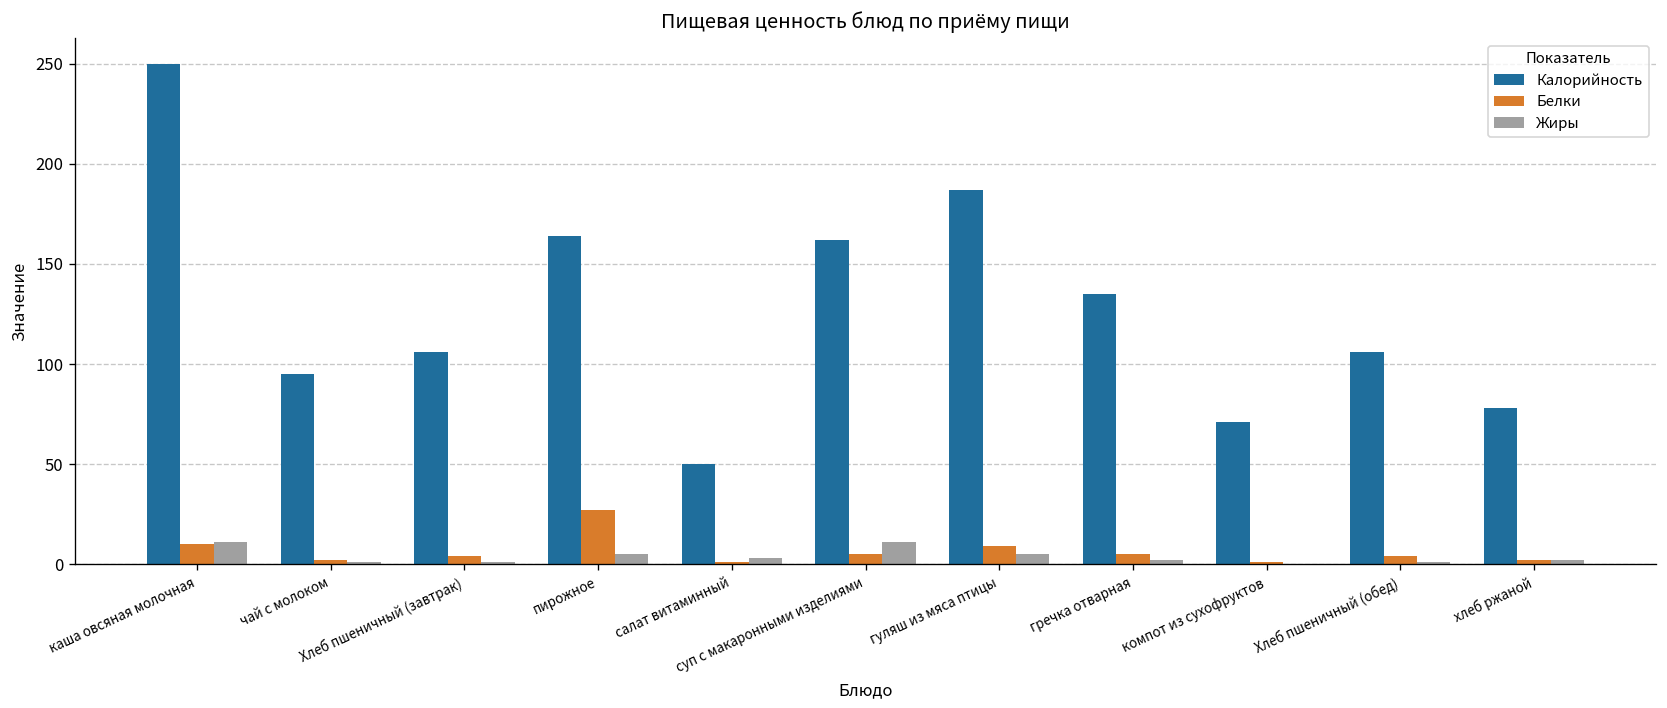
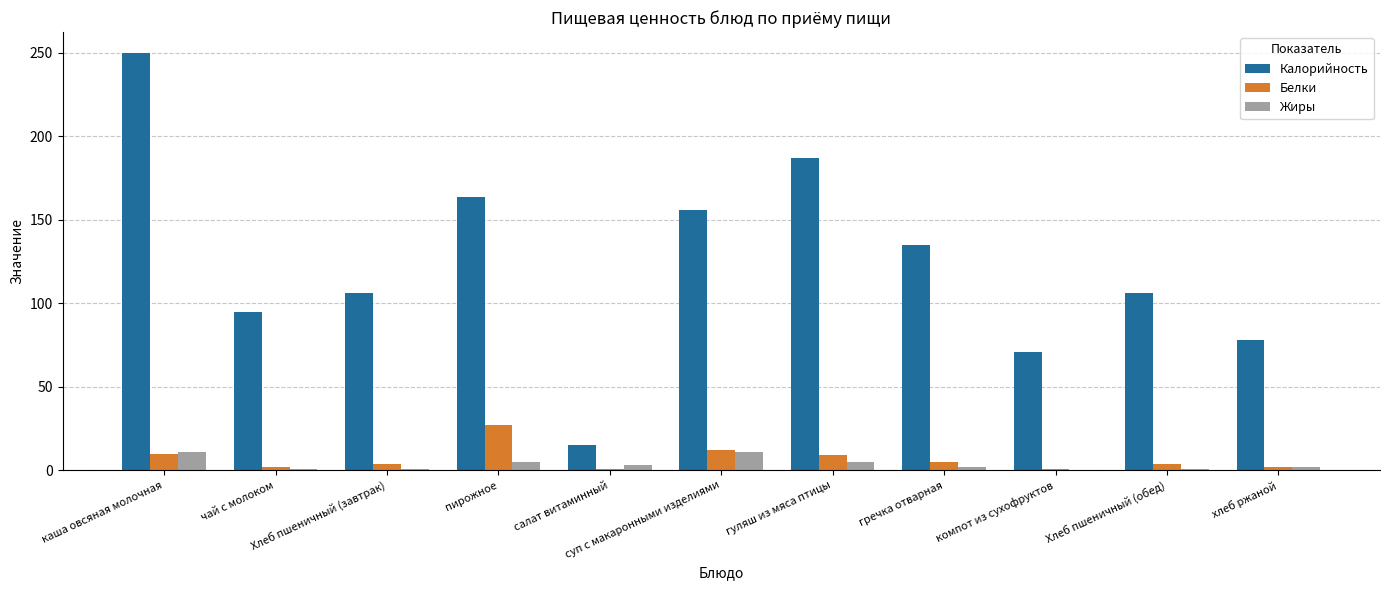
  {
    "Калорийность": {
      "каша овсяная молочная": 250,
      "чай с молоком": 95,
      "Хлеб пшеничный (завтрак)": 106,
      "пирожное": 164,
-     "салат витаминный": 50,
-     "суп с макаронными изделиями": 162,
+     "салат витаминный": 15,
+     "суп с макаронными изделиями": 156,
      "гуляш из мяса птицы": 187,
      "гречка отварная": 135,
      "компот из сухофруктов": 71,
      "Хлеб пшеничный (обед)": 106,
      "хлеб ржаной": 78
    },
    "Белки": {
      "каша овсяная молочная": 10,
      "чай с молоком": 2,
      "Хлеб пшеничный (завтрак)": 4,
      "пирожное": 27,
-     "суп с макаронными изделиями": 5,
+     "суп с макаронными изделиями": 12,
      "гуляш из мяса птицы": 9,
      "гречка отварная": 5,
      "Хлеб пшеничный (обед)": 4,
      "хлеб ржаной": 2
    },
    "Жиры": {
      "каша овсяная молочная": 11,
      "пирожное": 5,
      "салат витаминный": 3,
      "суп с макаронными изделиями": 11,
      "гуляш из мяса птицы": 5,
      "гречка отварная": 2,
      "компот из сухофруктов": 0,
      "хлеб ржаной": 2
    }
  }
